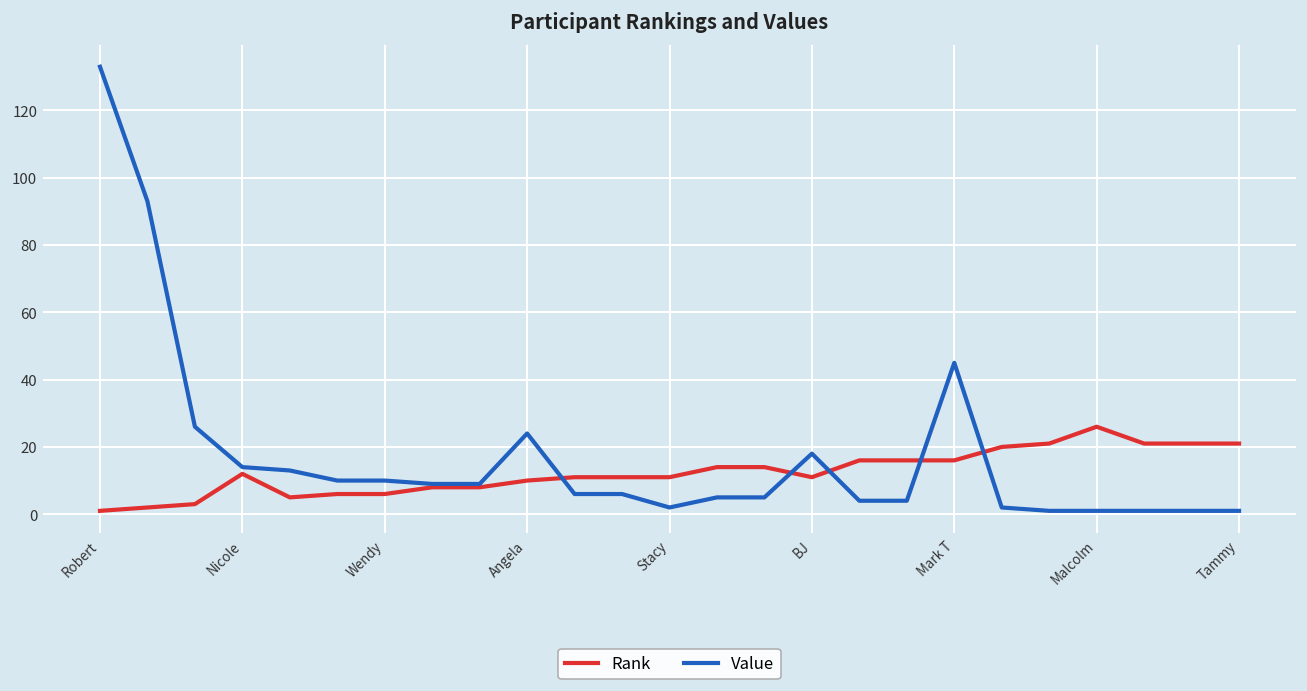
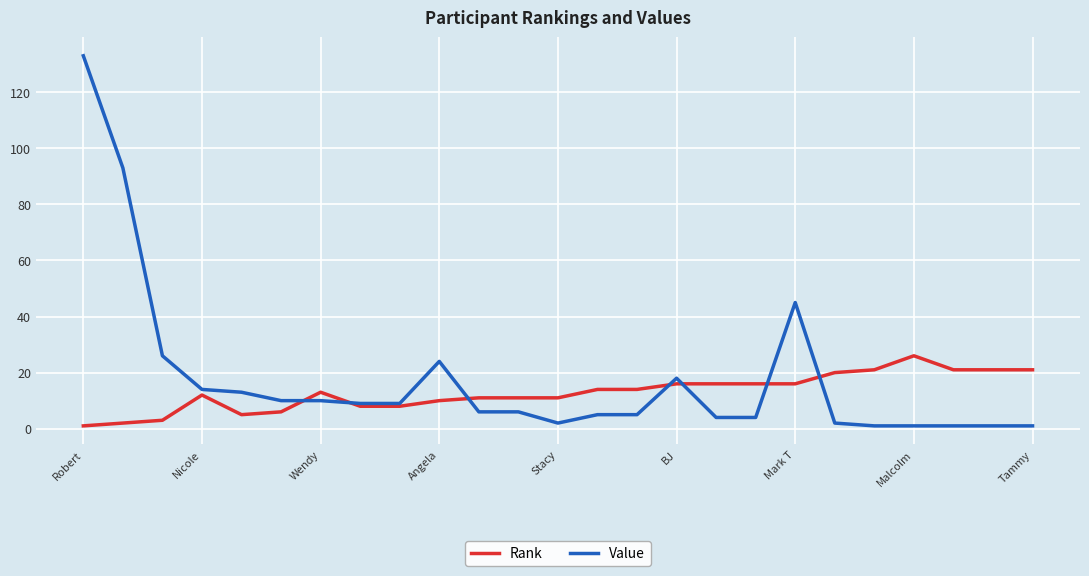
  {
    "Rank": {
      "Robert": 1,
      "Nicole": 12,
-     "Wendy": 6,
+     "Wendy": 13,
      "Angela": 10,
      "Stacy": 11,
-     "BJ": 11,
+     "BJ": 16,
      "Mark T": 16,
      "Malcolm": 26,
      "Tammy": 21
    },
    "Value": {
      "Robert": 133,
      "Nicole": 14,
      "Wendy": 10,
      "Angela": 24,
      "Stacy": 2,
      "BJ": 18,
      "Mark T": 45,
      "Malcolm": 1,
      "Tammy": 1
    }
  }
